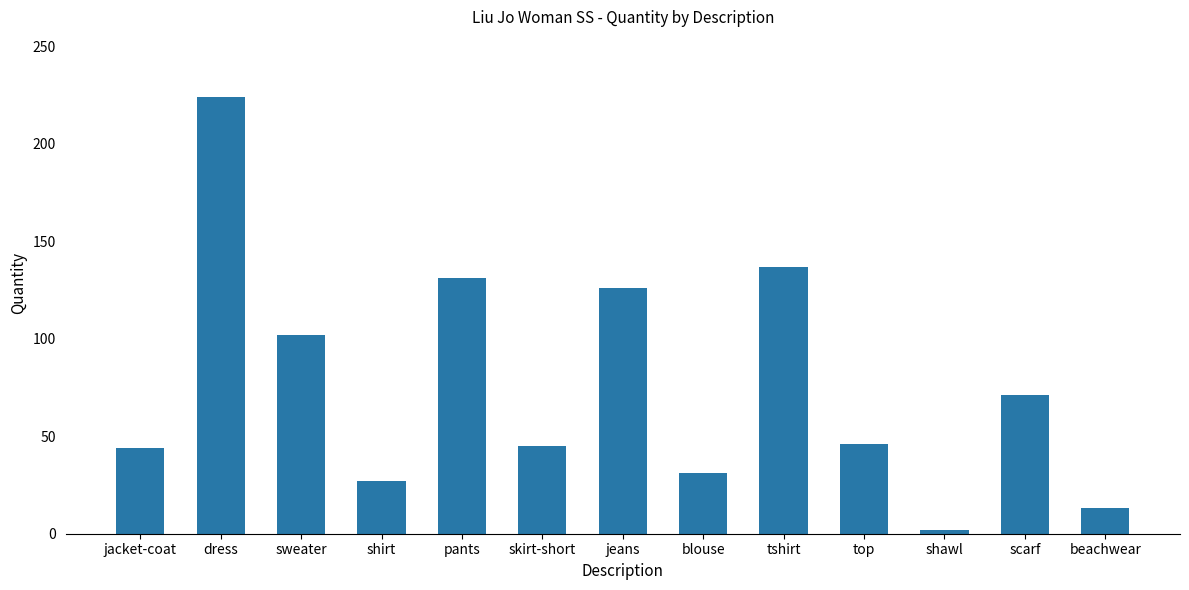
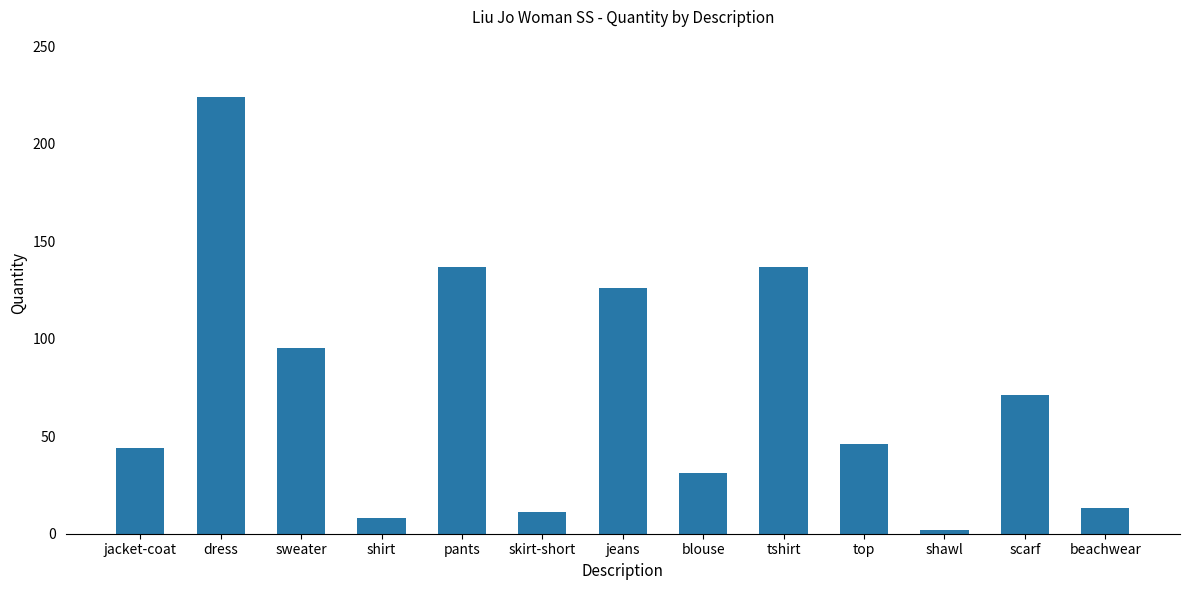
  {
    "jacket-coat": 44,
    "dress": 224,
-   "sweater": 102,
-   "shirt": 27,
-   "pants": 131,
-   "skirt-short": 45,
+   "sweater": 95,
+   "shirt": 8,
+   "pants": 137,
+   "skirt-short": 11,
    "jeans": 126,
    "blouse": 31,
    "tshirt": 137,
    "top": 46,
    "shawl": 2,
    "scarf": 71,
    "beachwear": 13
  }
